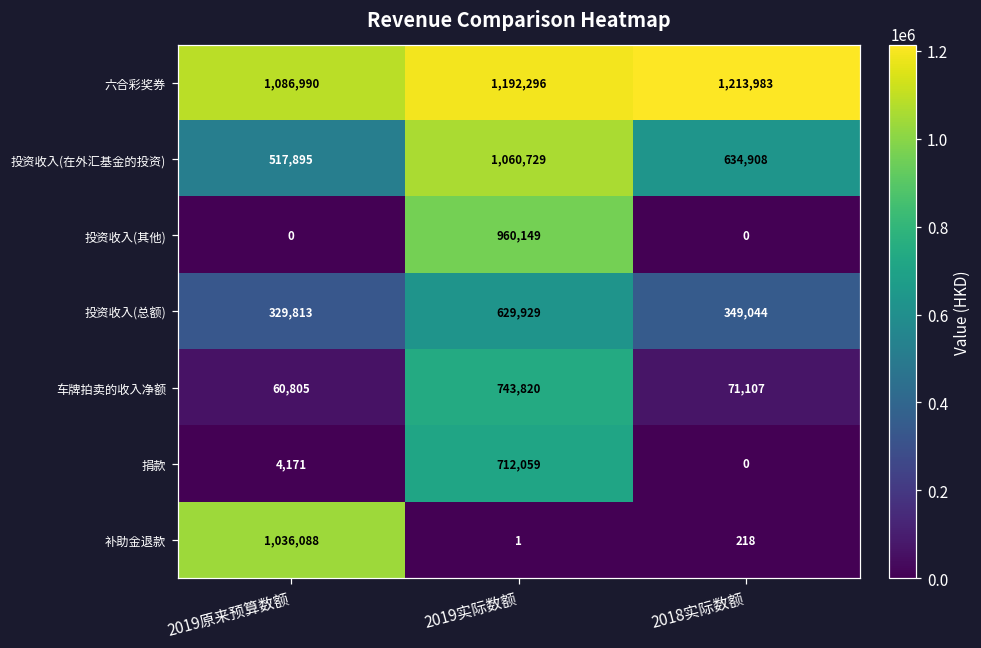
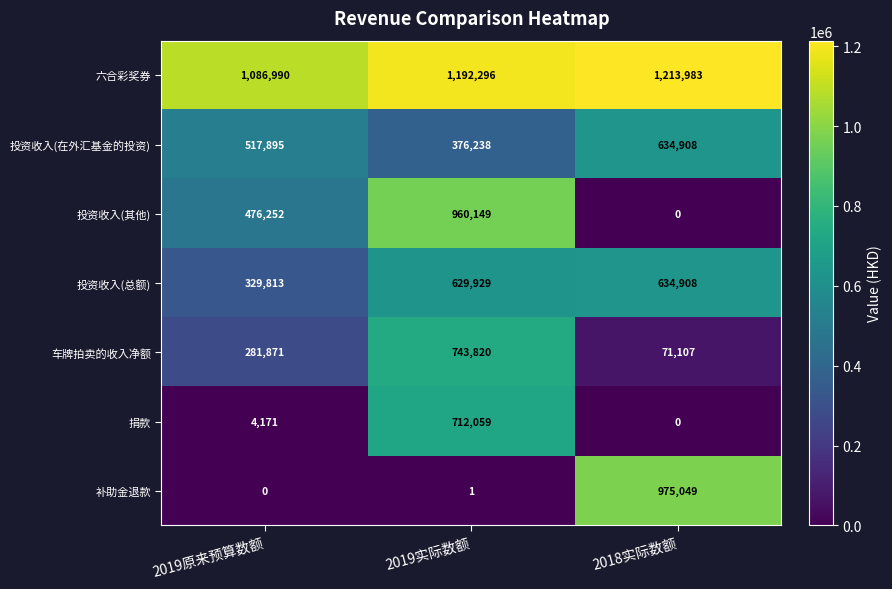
  {
    "六合彩奖券": {
      "2019原来预算数额": "1,086,990",
      "2019实际数额": "1,192,296",
      "2018实际数额": "1,213,983"
    },
    "投资收入(在外汇基金的投资)": {
      "2019原来预算数额": "517,895",
-     "2019实际数额": "1,060,729",
+     "2019实际数额": "376,238",
      "2018实际数额": "634,908"
    },
    "投资收入(其他)": {
-     "2019原来预算数额": "0",
+     "2019原来预算数额": "476,252",
      "2019实际数额": "960,149",
      "2018实际数额": "0"
    },
    "投资收入(总额)": {
      "2019原来预算数额": "329,813",
      "2019实际数额": "629,929",
-     "2018实际数额": "349,044"
+     "2018实际数额": "634,908"
    },
    "车牌拍卖的收入净额": {
-     "2019原来预算数额": "60,805",
+     "2019原来预算数额": "281,871",
      "2019实际数额": "743,820",
      "2018实际数额": "71,107"
    },
    "捐款": {
      "2019原来预算数额": "4,171",
      "2019实际数额": "712,059",
      "2018实际数额": "0"
    },
    "补助金退款": {
-     "2019原来预算数额": "1,036,088",
+     "2019原来预算数额": "0",
      "2019实际数额": "1",
-     "2018实际数额": "218"
+     "2018实际数额": "975,049"
    }
  }
